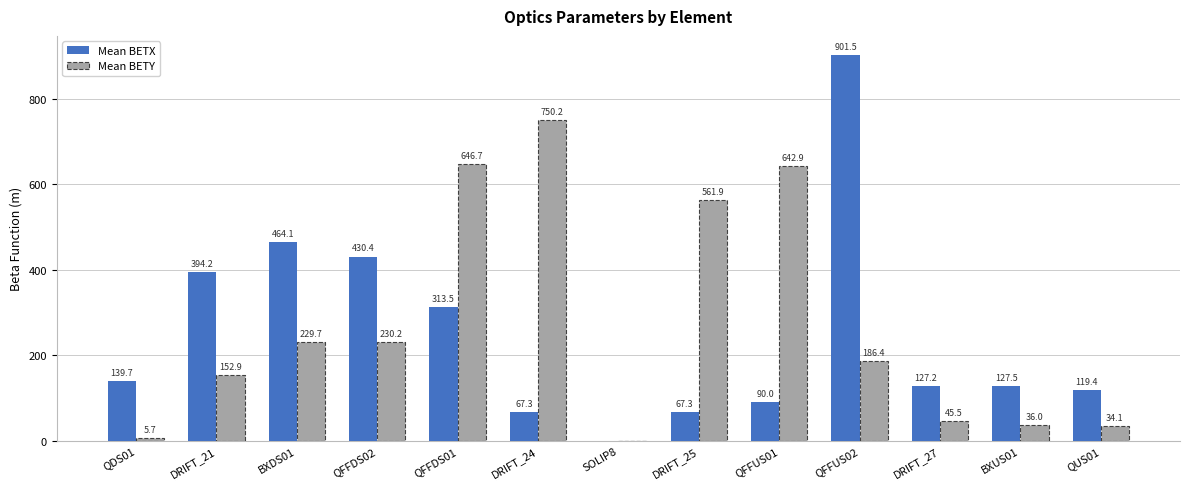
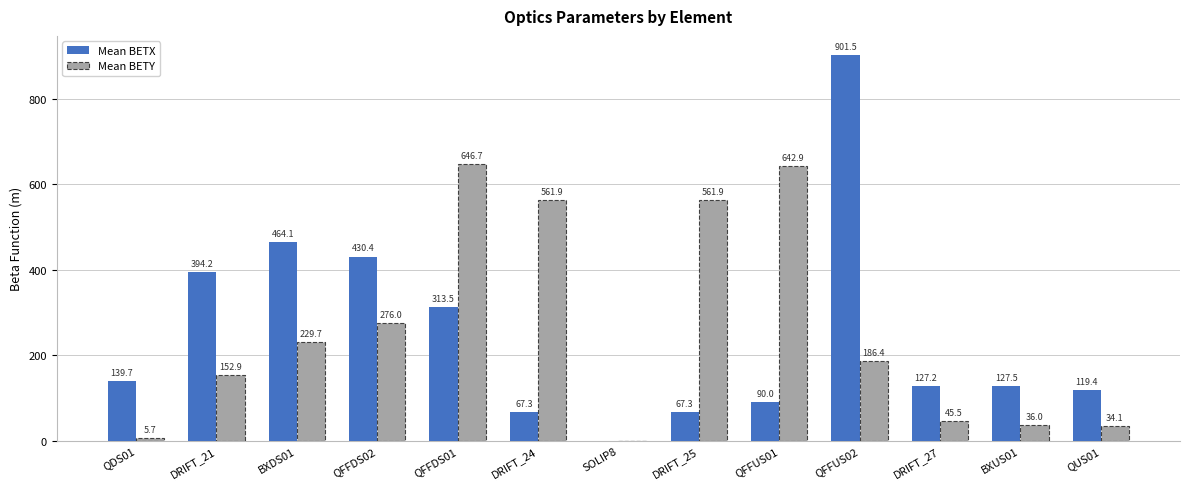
  {
    "Mean BETX": {
      "QDS01": 139.7,
      "DRIFT_21": 394.2,
      "BXDS01": 464.1,
      "QFFDS02": 430.4,
      "QFFDS01": 313.5,
      "DRIFT_24": 67.3,
      "DRIFT_25": 67.3,
      "QFFUS01": 90.0,
      "QFFUS02": 901.5,
      "DRIFT_27": 127.2,
      "BXUS01": 127.5,
      "QUS01": 119.4
    },
    "Mean BETY": {
      "QDS01": 5.7,
      "DRIFT_21": 152.9,
      "BXDS01": 229.7,
-     "QFFDS02": 230.2,
+     "QFFDS02": 276.0,
      "QFFDS01": 646.7,
-     "DRIFT_24": 750.2,
+     "DRIFT_24": 561.9,
      "DRIFT_25": 561.9,
      "QFFUS01": 642.9,
      "QFFUS02": 186.4,
      "DRIFT_27": 45.5,
      "BXUS01": 36.0,
      "QUS01": 34.1
    }
  }
